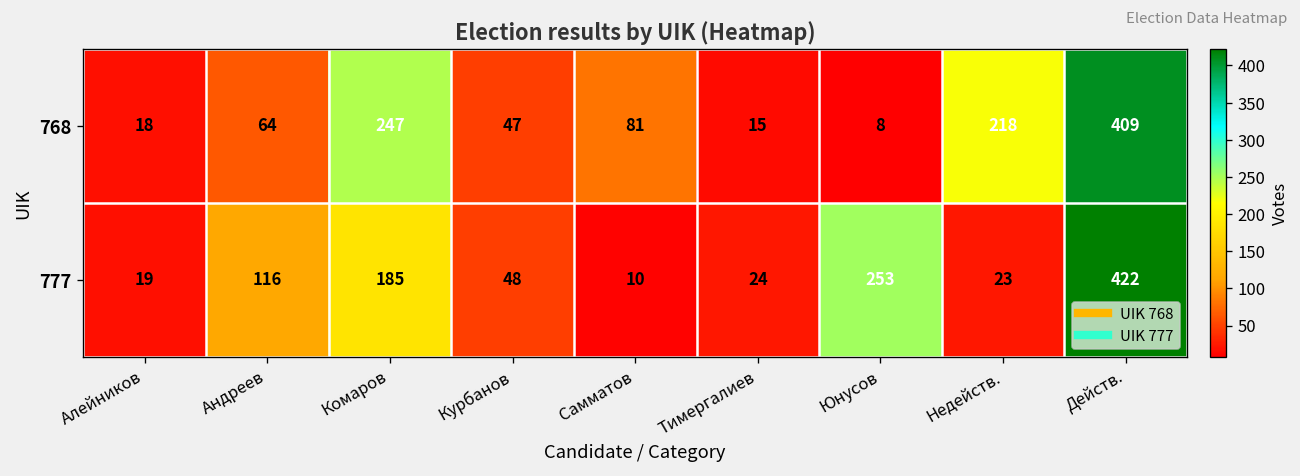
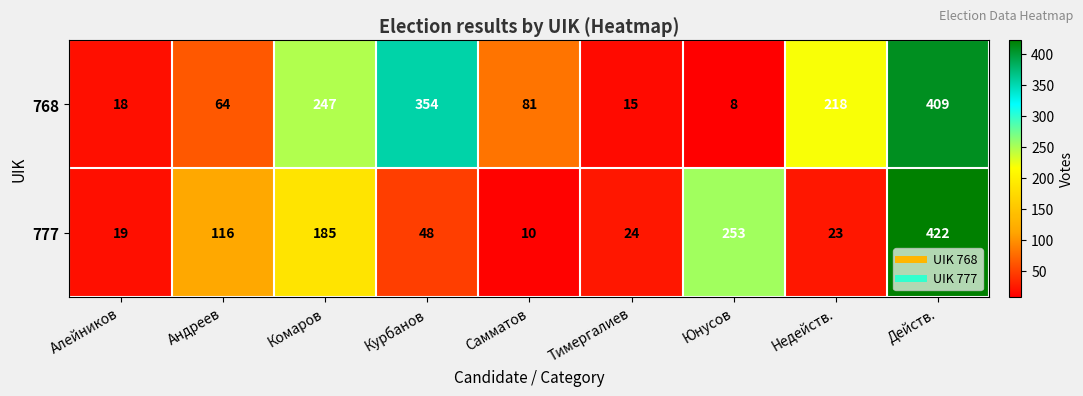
  {
    "768": {
      "Алейников": 18,
      "Андреев": 64,
      "Комаров": 247,
-     "Курбанов": 47,
+     "Курбанов": 354,
      "Самматов": 81,
      "Тимергалиев": 15,
      "Юнусов": 8,
      "Недейств.": 218,
      "Действ.": 409
    },
    "777": {
      "Алейников": 19,
      "Андреев": 116,
      "Комаров": 185,
      "Курбанов": 48,
      "Самматов": 10,
      "Тимергалиев": 24,
      "Юнусов": 253,
      "Недейств.": 23,
      "Действ.": 422
    }
  }
